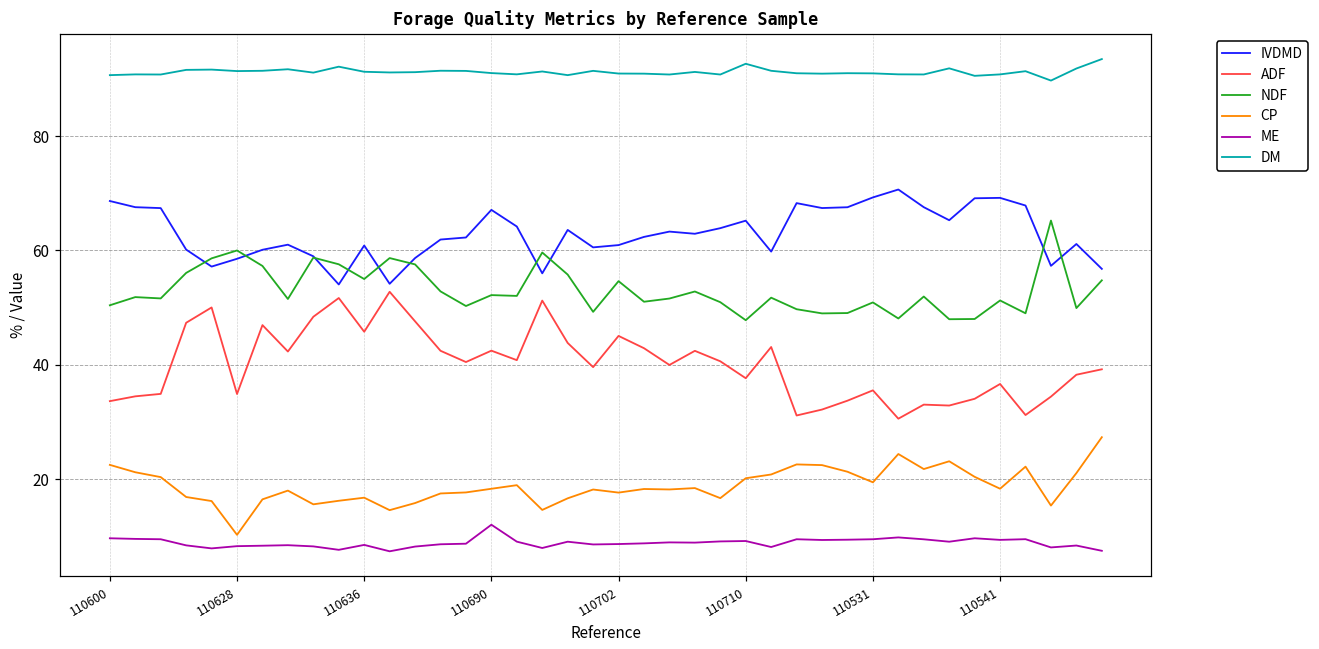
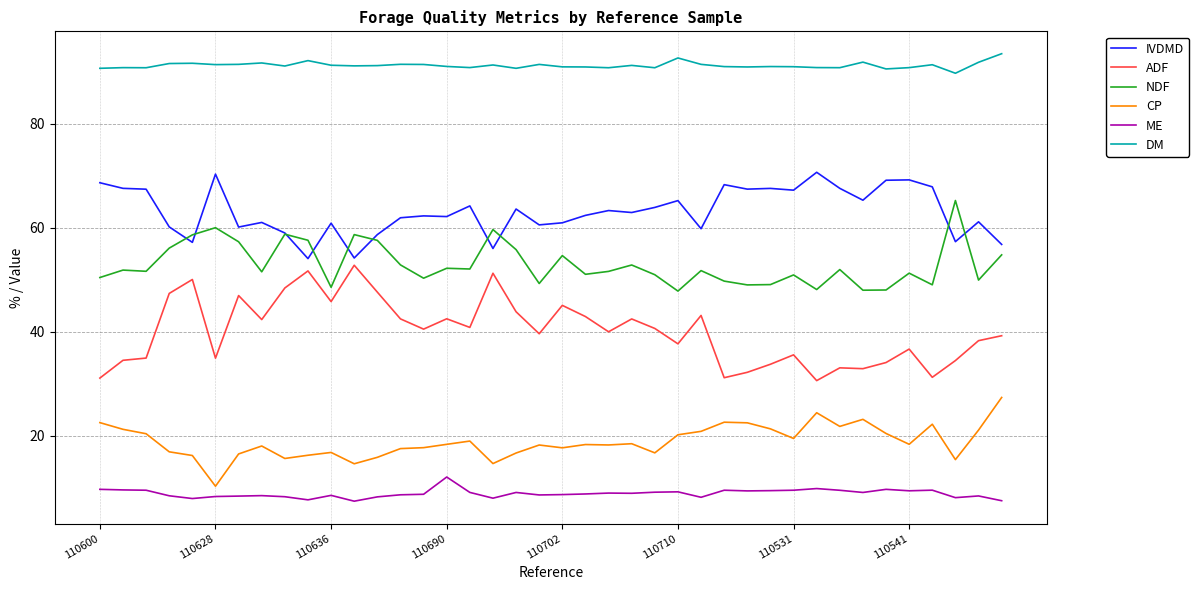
  {
    "IVDMD": {
      "110600": 69,
-     "110628": 59,
+     "110628": 70,
      "110636": 61,
-     "110690": 67,
+     "110690": 62,
      "110702": 61,
      "110710": 65,
-     "110531": 69,
+     "110531": 67,
      "110541": 69
    },
    "ADF": {
-     "110600": 34,
+     "110600": 31,
      "110628": 35,
      "110636": 46,
      "110690": 42,
      "110702": 45,
      "110710": 38,
      "110531": 36,
      "110541": 37
    },
    "NDF": {
      "110600": 50,
      "110628": 60,
-     "110636": 55,
+     "110636": 49,
      "110690": 52,
      "110702": 55,
      "110710": 48,
      "110531": 51,
      "110541": 51
    },
    "CP": {
      "110600": 22,
      "110628": 10,
      "110636": 17,
      "110690": 18,
      "110702": 18,
      "110710": 20,
      "110531": 19,
      "110541": 18
    },
    "ME": {
      "110600": 10,
      "110628": 8,
      "110636": 8,
      "110690": 12,
      "110702": 9,
      "110710": 9,
      "110531": 9,
      "110541": 9
    },
    "DM": {
      "110600": 91,
      "110628": 91,
      "110636": 91,
      "110690": 91,
      "110702": 91,
      "110710": 93,
      "110531": 91,
      "110541": 91
    }
  }
